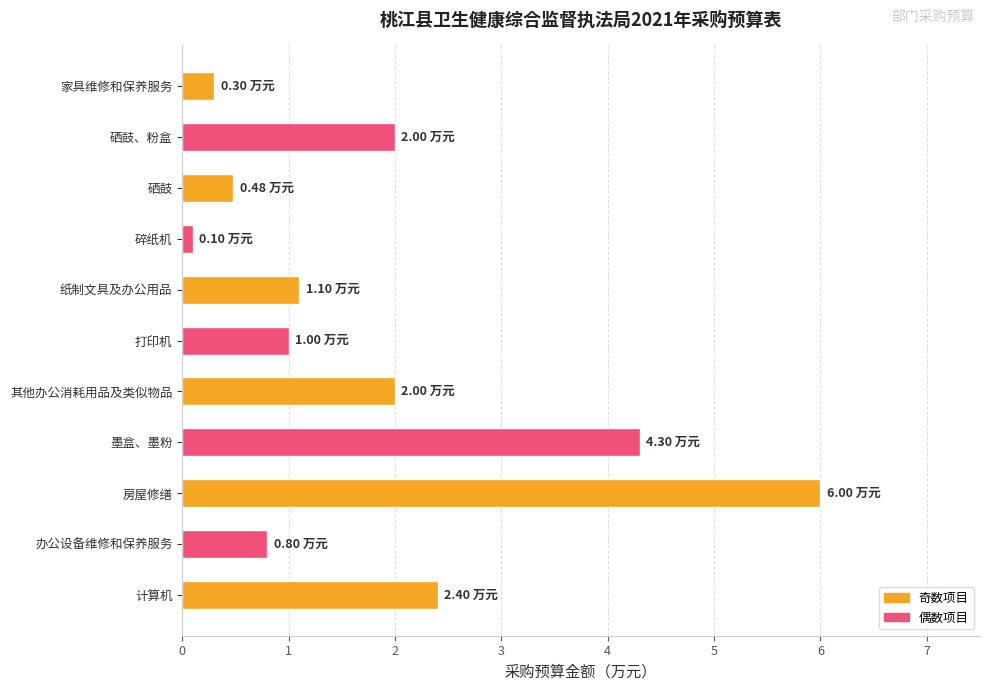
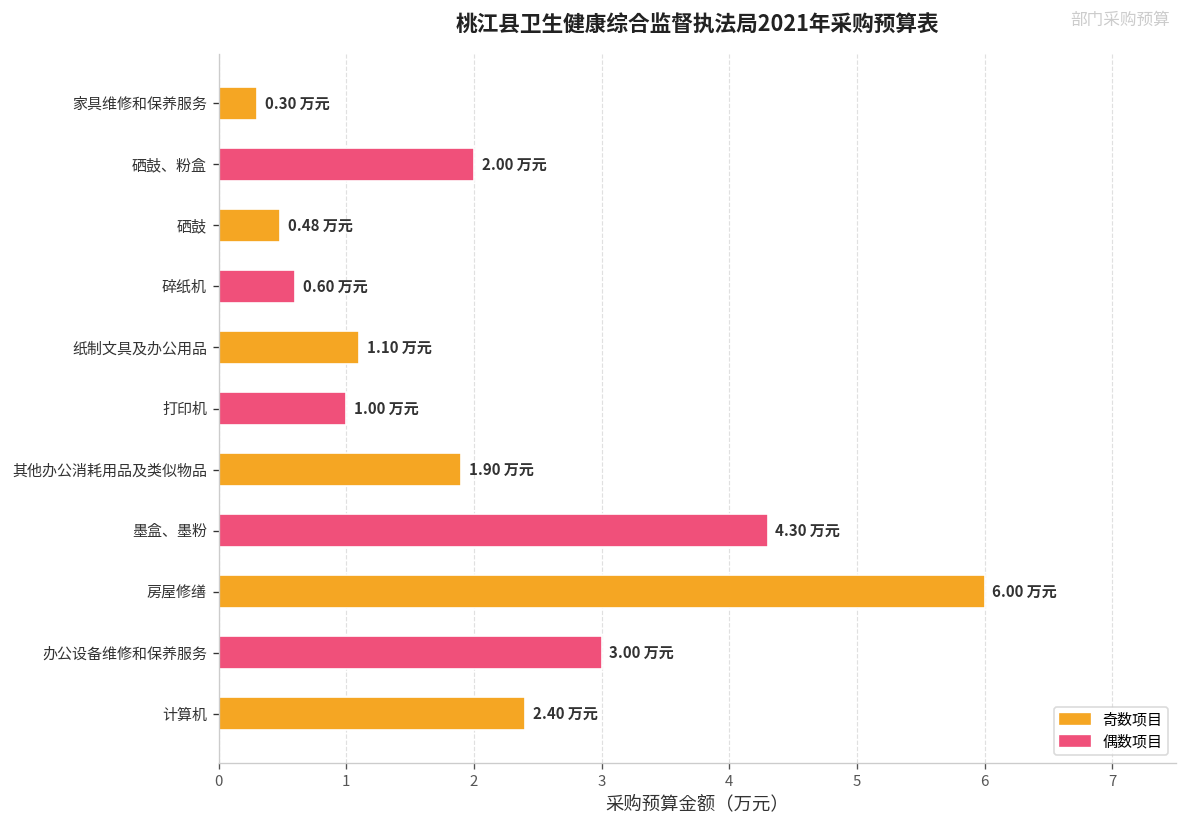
  {
    "家具维修和保养服务": 0.30,
    "硒鼓、粉盒": 2.00,
    "硒鼓": 0.48,
-   "碎纸机": 0.10,
+   "碎纸机": 0.60,
    "纸制文具及办公用品": 1.10,
    "打印机": 1.00,
-   "其他办公消耗用品及类似物品": 2.00,
+   "其他办公消耗用品及类似物品": 1.90,
    "墨盒、墨粉": 4.30,
    "房屋修缮": 6.00,
-   "办公设备维修和保养服务": 0.80,
+   "办公设备维修和保养服务": 3.00,
    "计算机": 2.40
  }
